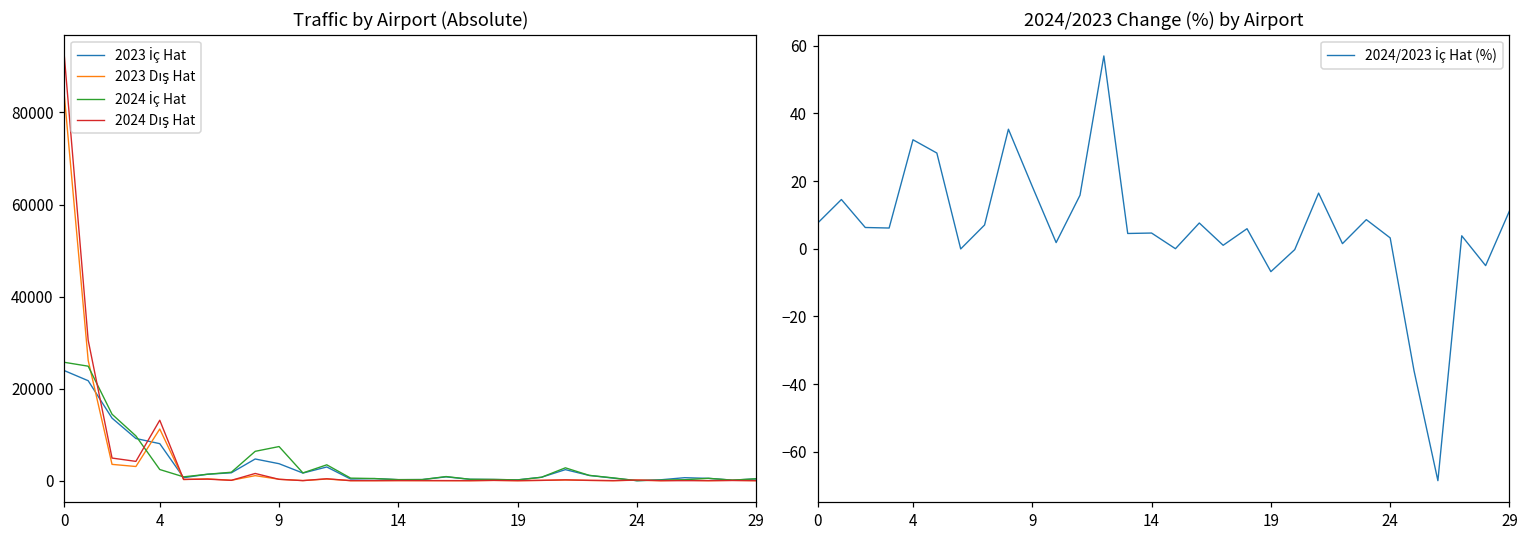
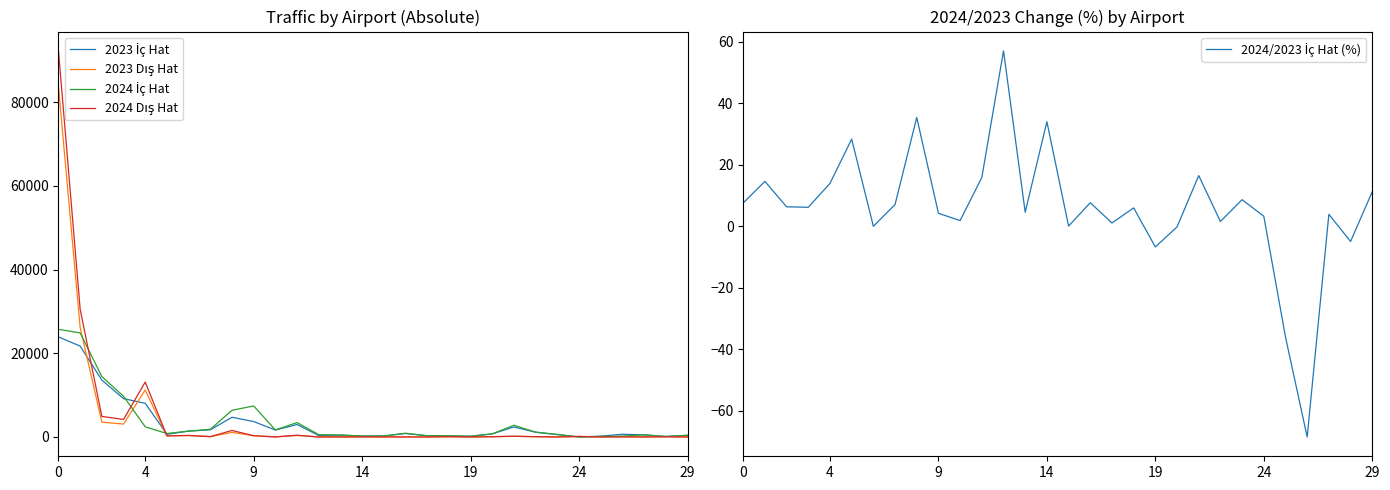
  {
    "Traffic by Airport (Absolute)": {
      "2023 İç Hat": {
        "0": 24000,
        "4": 8000,
        "9": 4000
      },
      "2023 Dış Hat": {
        "0": 84000,
        "4": 11000
      },
      "2024 İç Hat": {
        "0": 26000,
        "4": 2000,
        "9": 7000
      },
      "2024 Dış Hat": {
        "0": 92000,
        "4": 13000
      }
    },
    "2024/2023 Change (%) by Airport": {
      "0": 8,
-     "4": 32,
-     "9": 18,
-     "14": 5,
+     "4": 14,
+     "9": 4,
+     "14": 34,
      "19": -7,
      "24": 3,
      "29": 11
    }
  }
